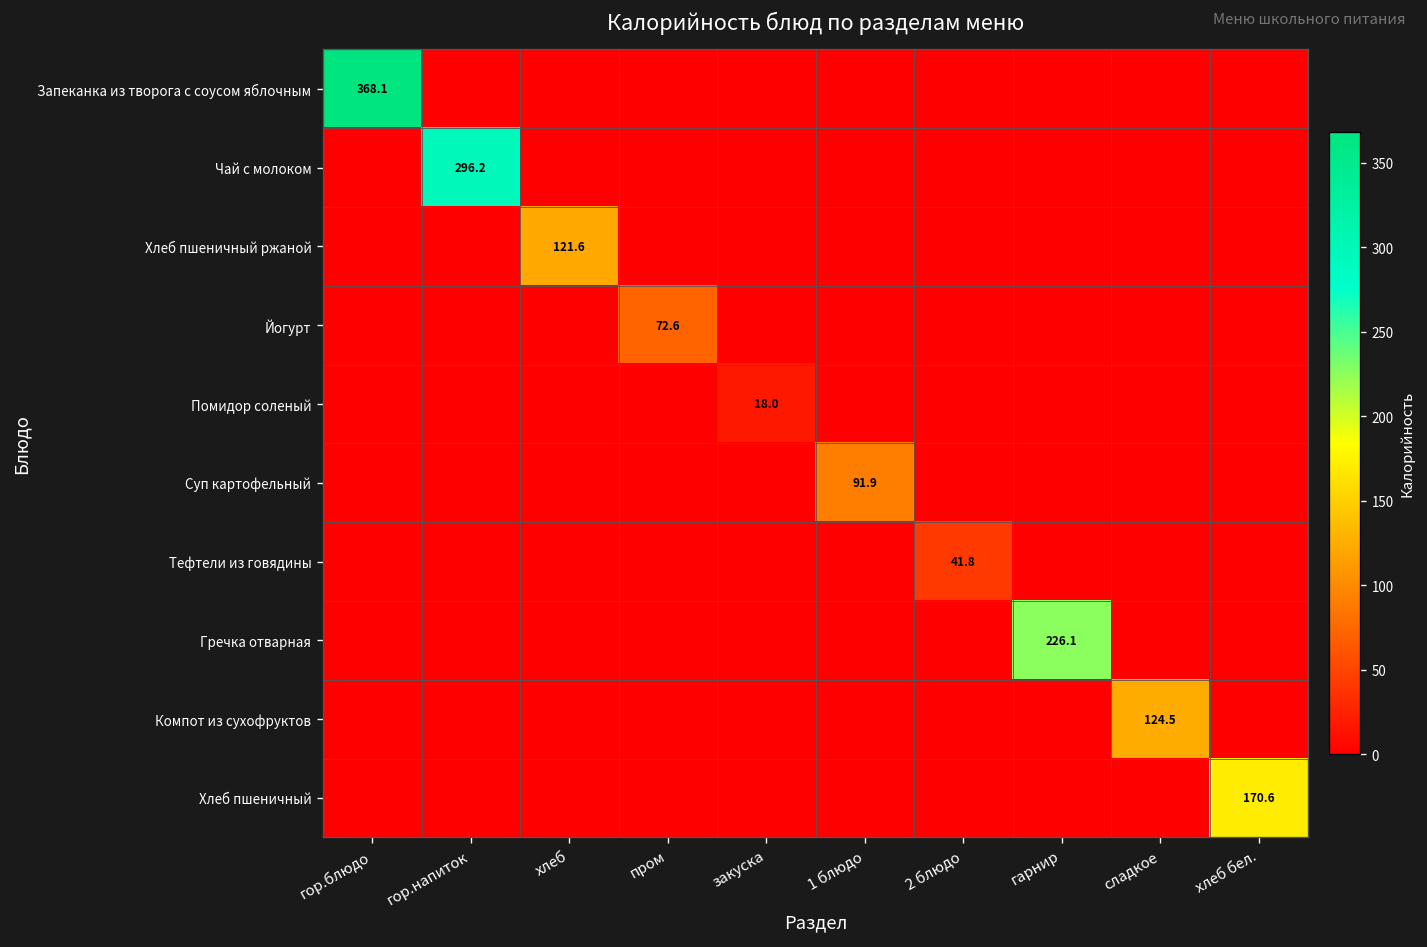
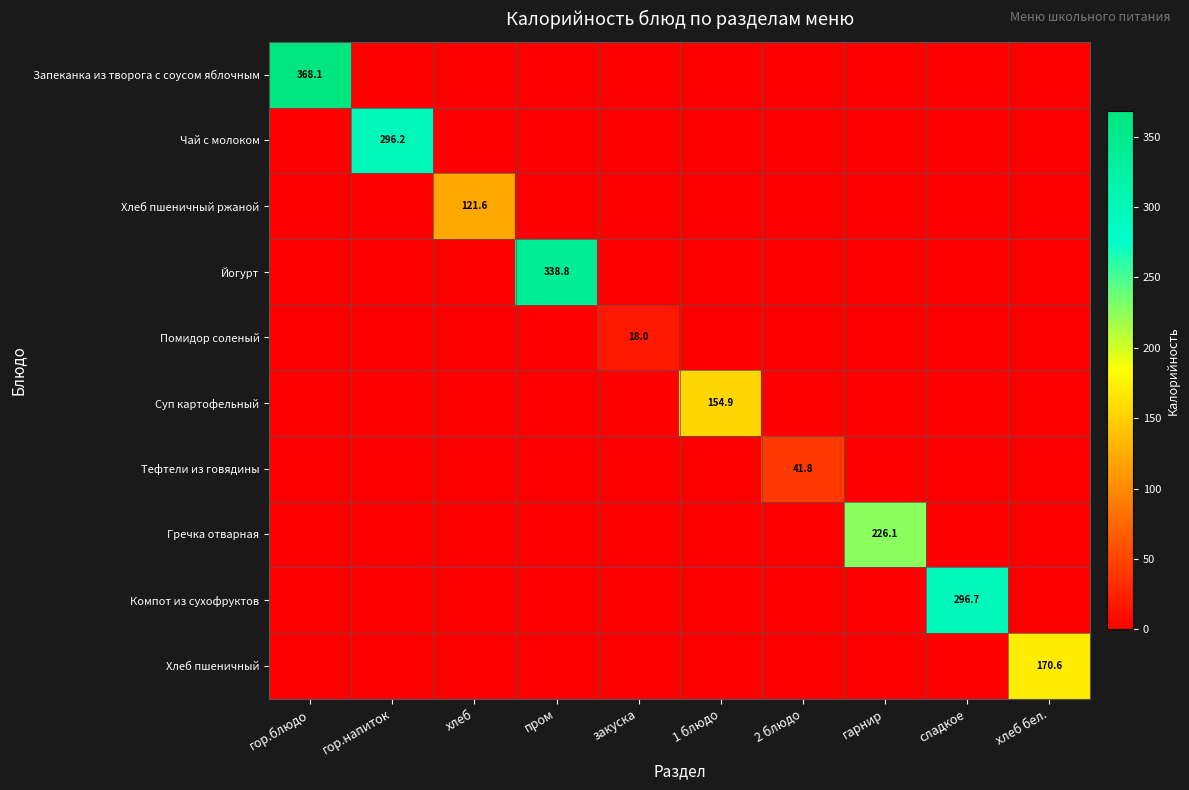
  {
    "Запеканка из творога с соусом яблочным": {
      "гор.блюдо": 368.1
    },
    "Чай с молоком": {
      "гор.напиток": 296.2
    },
    "Хлеб пшеничный ржаной": {
      "хлеб": 121.6
    },
    "Йогурт": {
-     "пром": 72.6
+     "пром": 338.8
    },
    "Помидор соленый": {
      "закуска": 18.0
    },
    "Суп картофельный": {
-     "1 блюдо": 91.9
+     "1 блюдо": 154.9
    },
    "Тефтели из говядины": {
      "2 блюдо": 41.8
    },
    "Гречка отварная": {
      "гарнир": 226.1
    },
    "Компот из сухофруктов": {
-     "сладкое": 124.5
+     "сладкое": 296.7
    },
    "Хлеб пшеничный": {
      "хлеб бел.": 170.6
    }
  }
